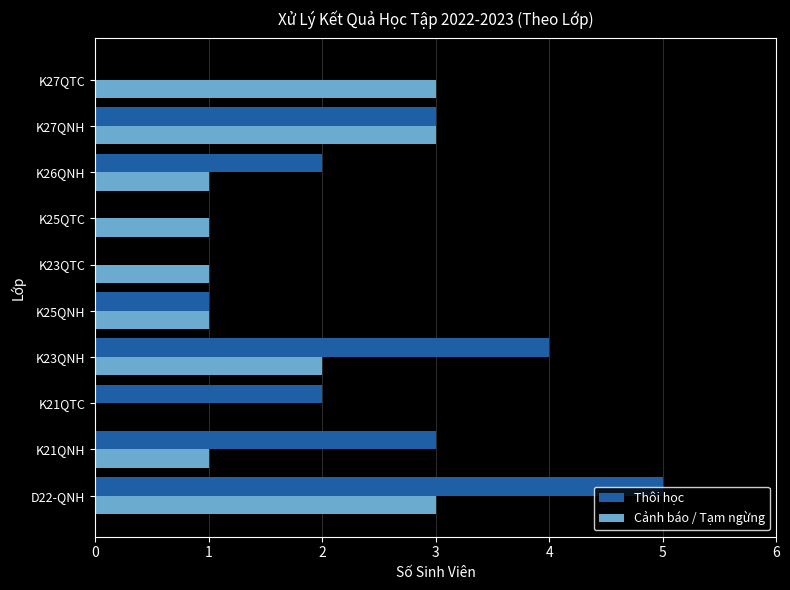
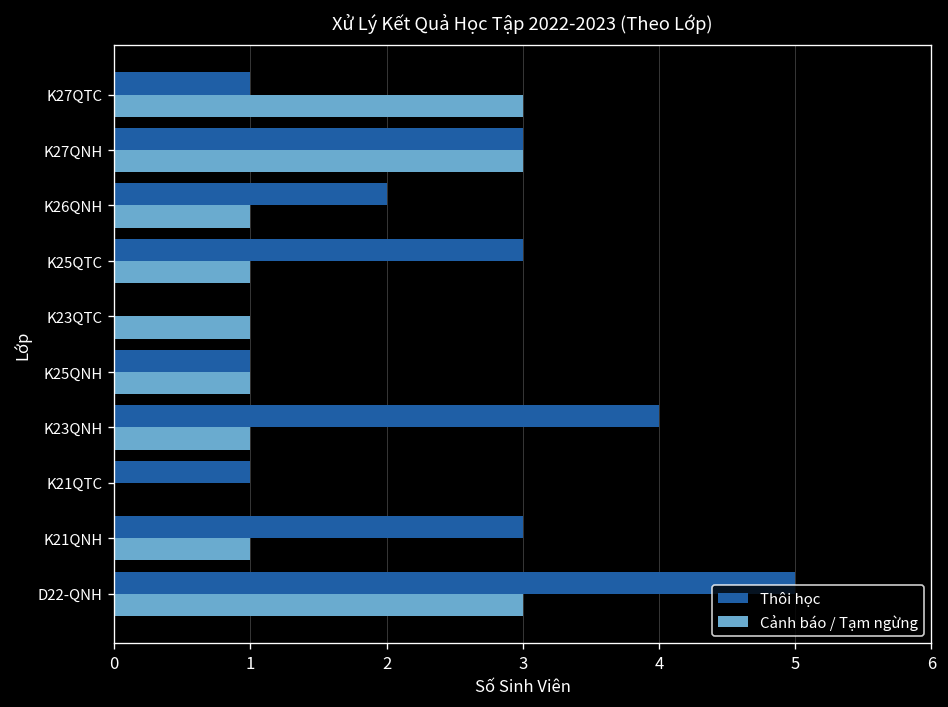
  {
    "Thôi học": {
-     "K27QTC": 0,
+     "K27QTC": 1,
      "K27QNH": 3,
      "K26QNH": 2,
-     "K25QTC": 0,
+     "K25QTC": 3,
      "K23QTC": 0,
      "K25QNH": 1,
      "K23QNH": 4,
-     "K21QTC": 2,
+     "K21QTC": 1,
      "K21QNH": 3,
      "D22-QNH": 5
    },
    "Cảnh báo / Tạm ngừng": {
      "K27QTC": 3,
      "K27QNH": 3,
      "K26QNH": 1,
      "K25QTC": 1,
      "K23QTC": 1,
      "K25QNH": 1,
-     "K23QNH": 2,
+     "K23QNH": 1,
      "K21QTC": 0,
      "K21QNH": 1,
      "D22-QNH": 3
    }
  }
